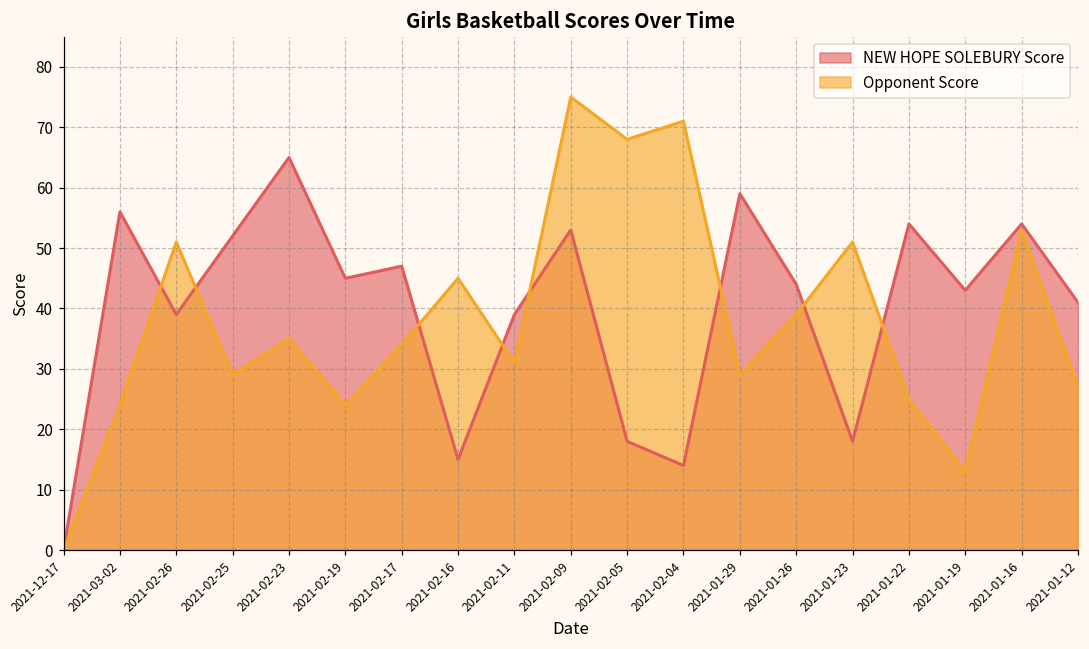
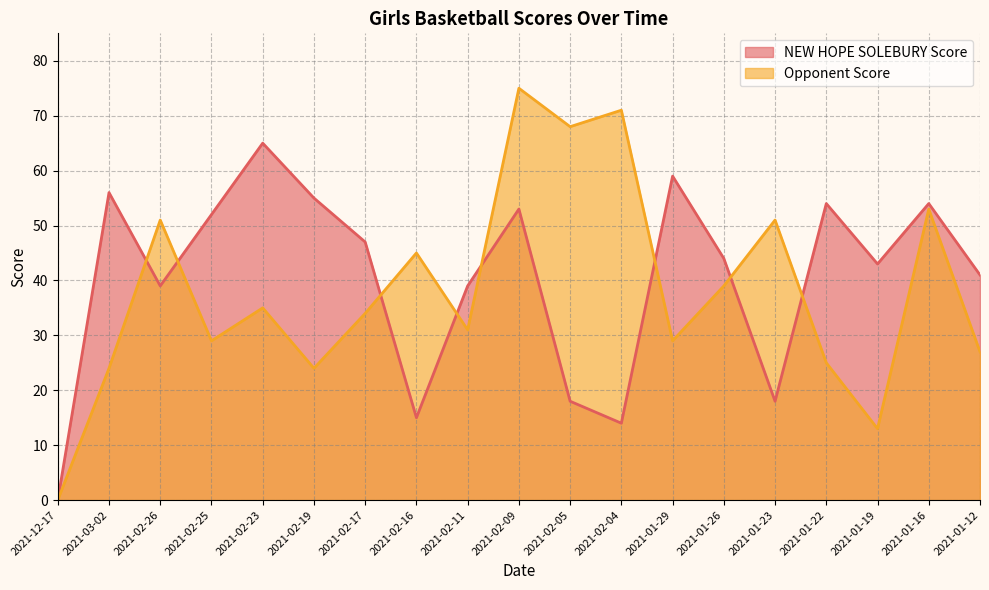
  {
    "NEW HOPE SOLEBURY Score": {
      "2021-03-02": 56,
      "2021-02-26": 39,
      "2021-02-25": 52,
      "2021-02-23": 65,
-     "2021-02-19": 45,
+     "2021-02-19": 55,
      "2021-02-17": 47,
      "2021-02-16": 15,
      "2021-02-11": 39,
      "2021-02-09": 53,
      "2021-02-05": 18,
      "2021-02-04": 14,
      "2021-01-29": 59,
      "2021-01-26": 44,
      "2021-01-23": 18,
      "2021-01-22": 54,
      "2021-01-19": 43,
      "2021-01-16": 54,
      "2021-01-12": 41
    },
    "Opponent Score": {
      "2021-03-02": 24,
      "2021-02-26": 51,
      "2021-02-25": 29,
      "2021-02-23": 35,
      "2021-02-19": 24,
      "2021-02-17": 34,
      "2021-02-16": 45,
      "2021-02-11": 31,
      "2021-02-09": 75,
      "2021-02-05": 68,
      "2021-02-04": 71,
      "2021-01-29": 29,
      "2021-01-26": 39,
      "2021-01-23": 51,
      "2021-01-22": 25,
      "2021-01-19": 13,
      "2021-01-16": 53,
      "2021-01-12": 27
    }
  }
